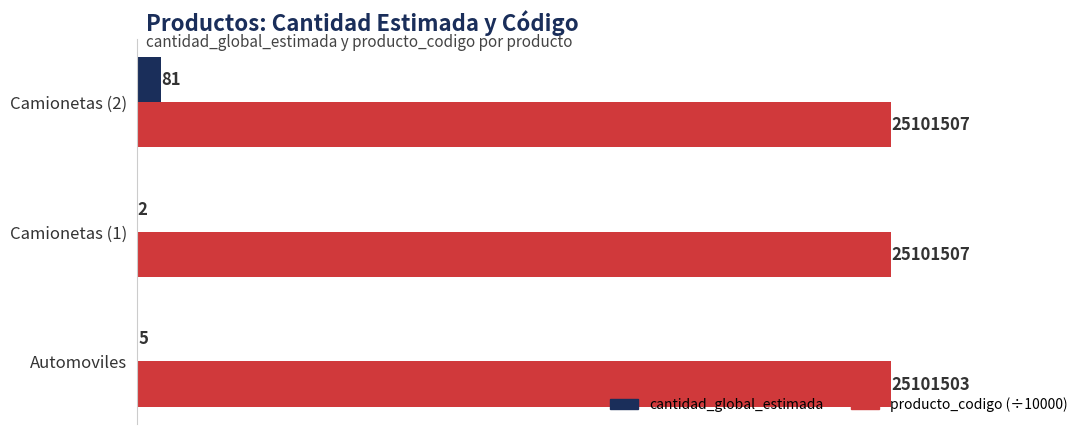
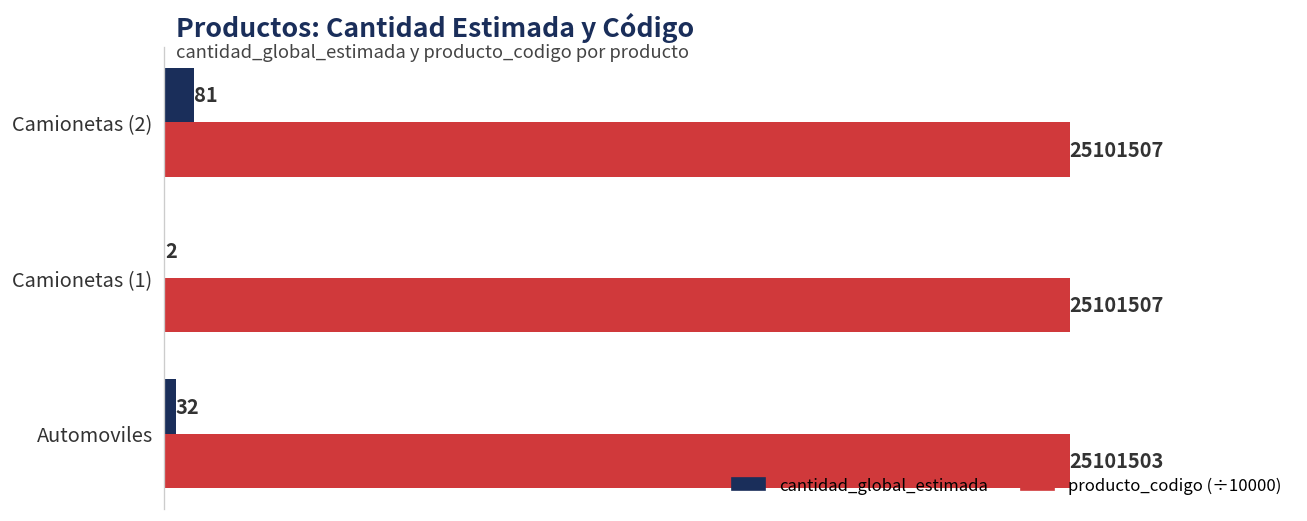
  {
    "cantidad_global_estimada": {
      "Camionetas (2)": 81,
      "Camionetas (1)": 2,
-     "Automoviles": 5
+     "Automoviles": 32
    }
  }
